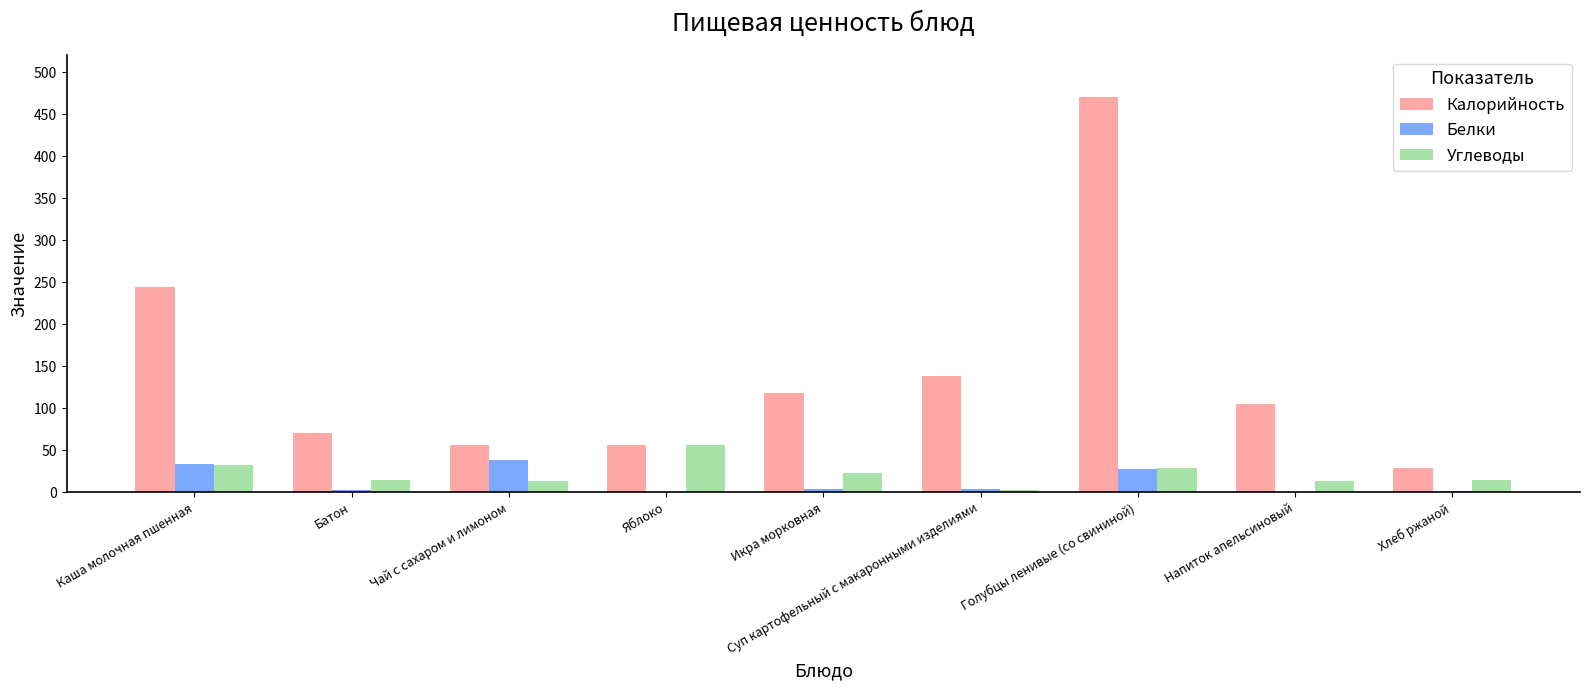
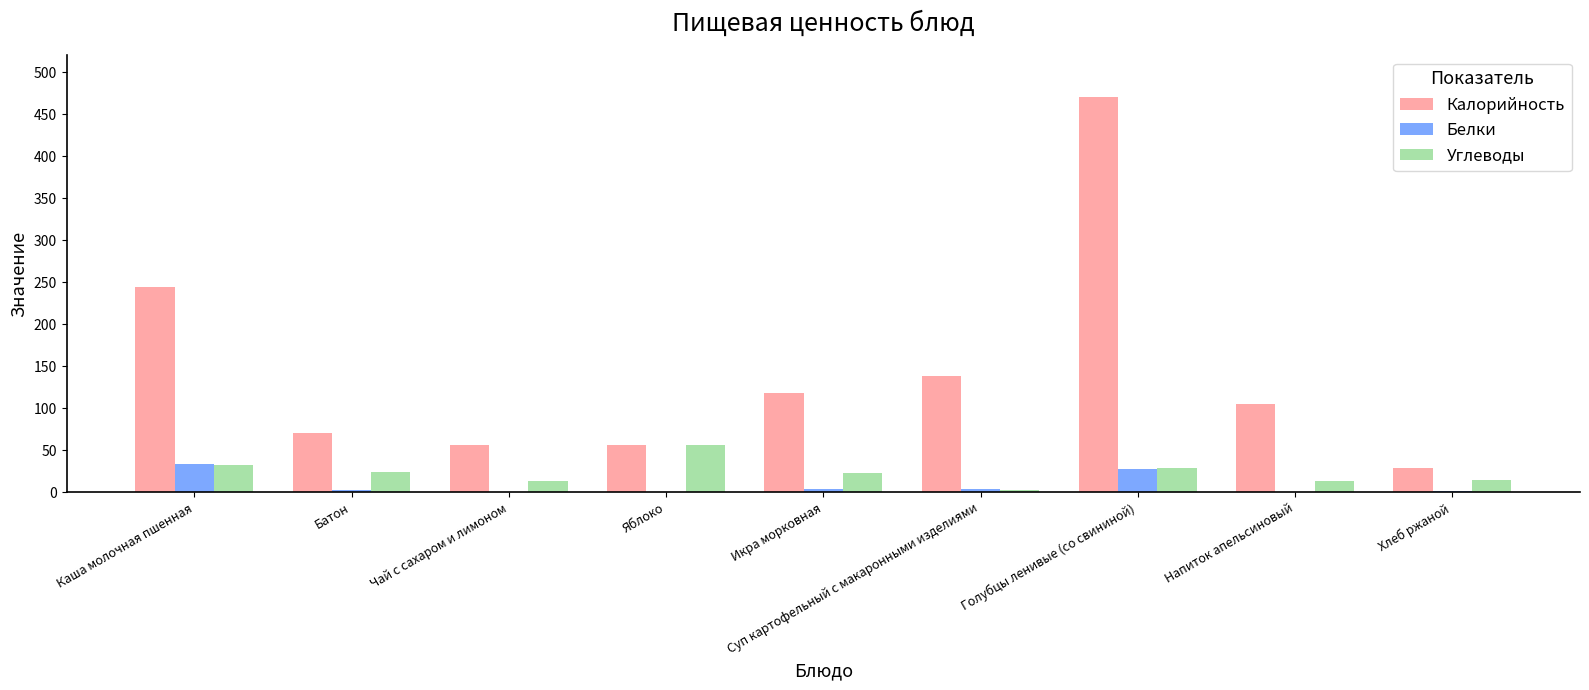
  {
    "Калорийность": {
      "Каша молочная пшенная": 240,
      "Батон": 70,
      "Чай с сахаром и лимоном": 60,
      "Яблоко": 60,
      "Икра морковная": 120,
      "Суп картофельный с макаронными изделиями": 140,
      "Голубцы ленивые (со свининой)": 470,
      "Напиток апельсиновый": 110,
      "Хлеб ржаной": 30
    },
    "Белки": {
      "Каша молочная пшенная": 30,
-     "Чай с сахаром и лимоном": 40,
+     "Чай с сахаром и лимоном": 0,
      "Икра морковная": 0,
      "Суп картофельный с макаронными изделиями": 0,
      "Голубцы ленивые (со свининой)": 30
    },
    "Углеводы": {
      "Каша молочная пшенная": 30,
-     "Батон": 10,
+     "Батон": 20,
      "Чай с сахаром и лимоном": 10,
      "Яблоко": 60,
      "Икра морковная": 20,
      "Голубцы ленивые (со свининой)": 30,
      "Напиток апельсиновый": 10,
      "Хлеб ржаной": 10
    }
  }
